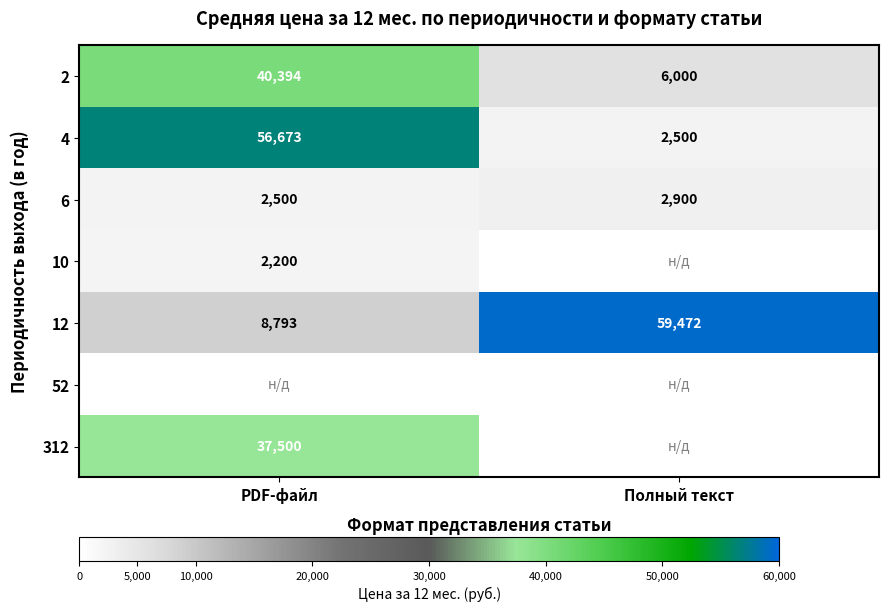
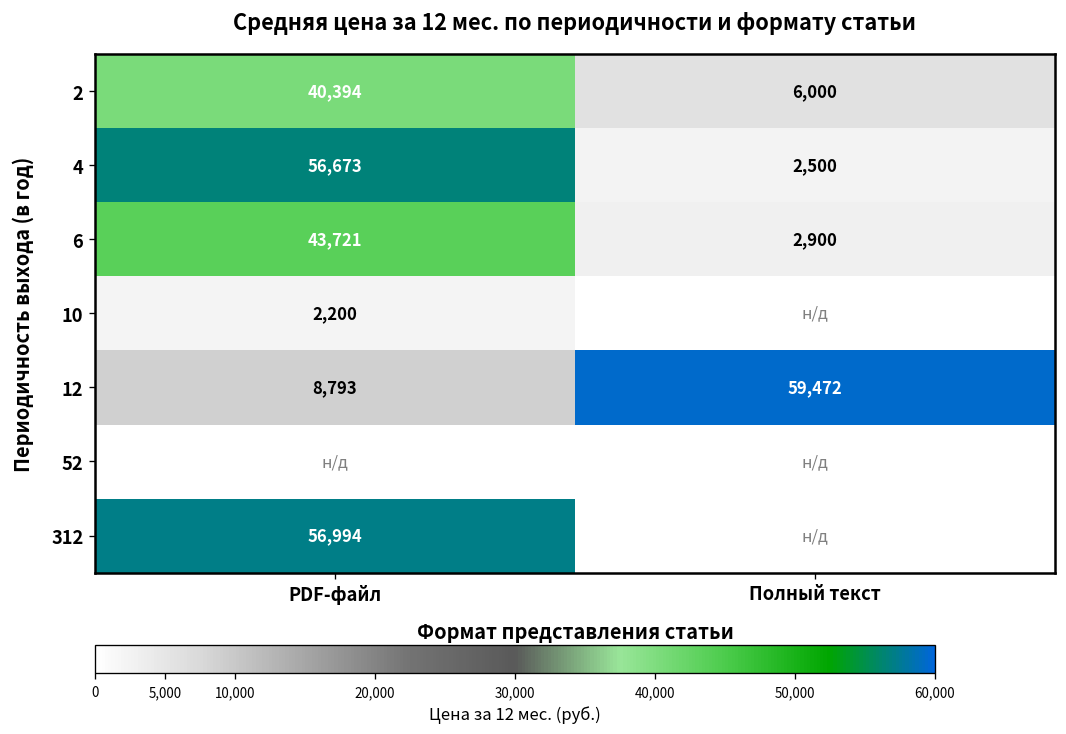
  {
    "2": {
      "PDF-файл": "40,394",
      "Полный текст": "6,000"
    },
    "4": {
      "PDF-файл": "56,673",
      "Полный текст": "2,500"
    },
    "6": {
-     "PDF-файл": "2,500",
+     "PDF-файл": "43,721",
      "Полный текст": "2,900"
    },
    "10": {
      "PDF-файл": "2,200"
    },
    "12": {
      "PDF-файл": "8,793",
      "Полный текст": "59,472"
    },
    "312": {
-     "PDF-файл": "37,500"
+     "PDF-файл": "56,994"
    }
  }
